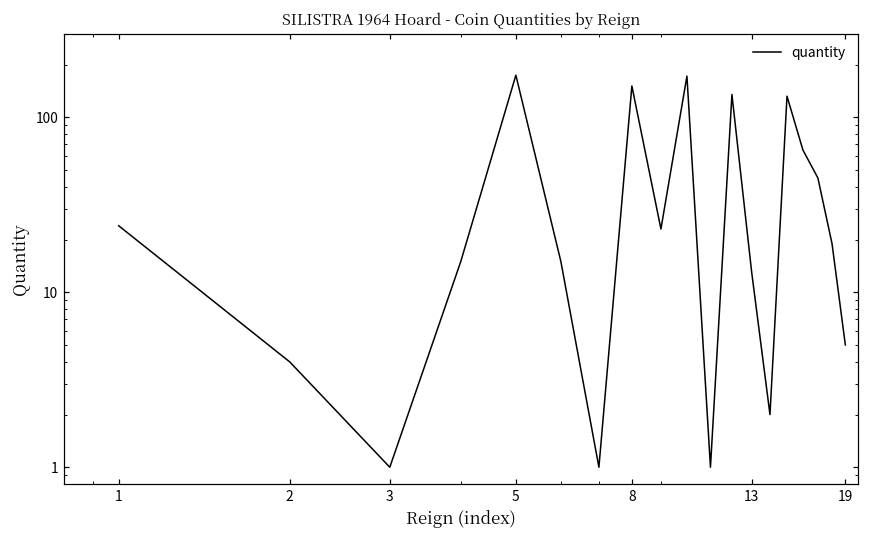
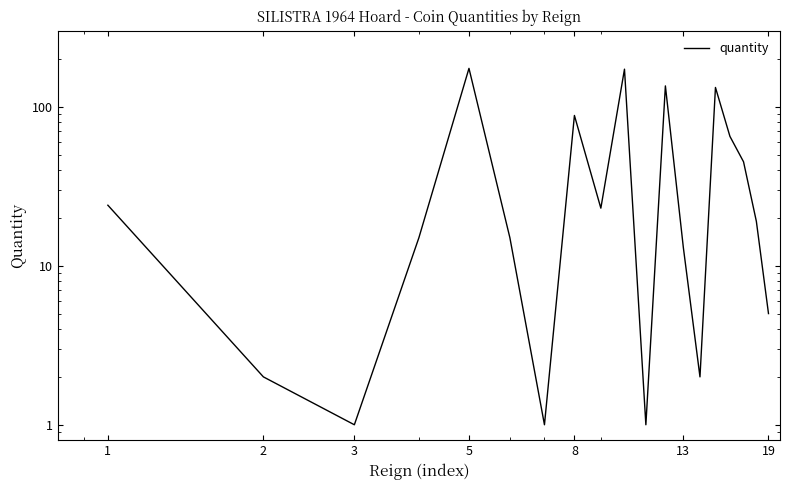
  {
    "1": 24,
-   "2": 4,
+   "2": 2,
    "3": 1,
    "5": 170,
-   "8": 150,
+   "8": 90,
    "13": 13,
    "19": 5
  }
